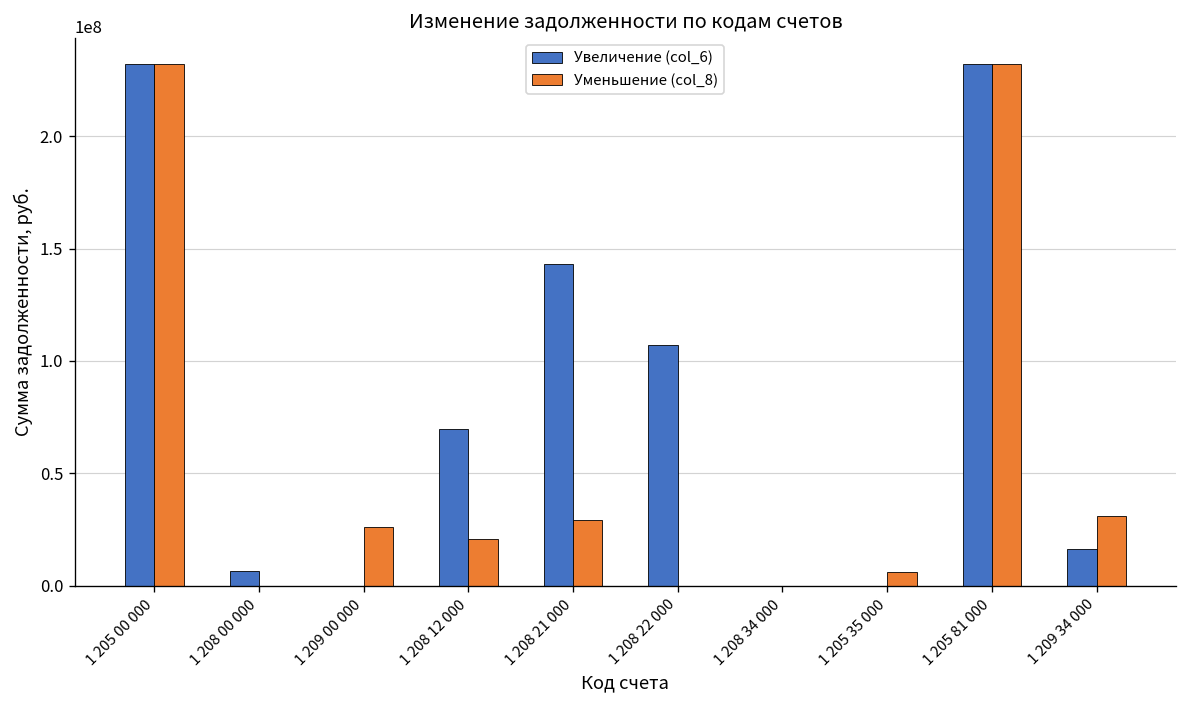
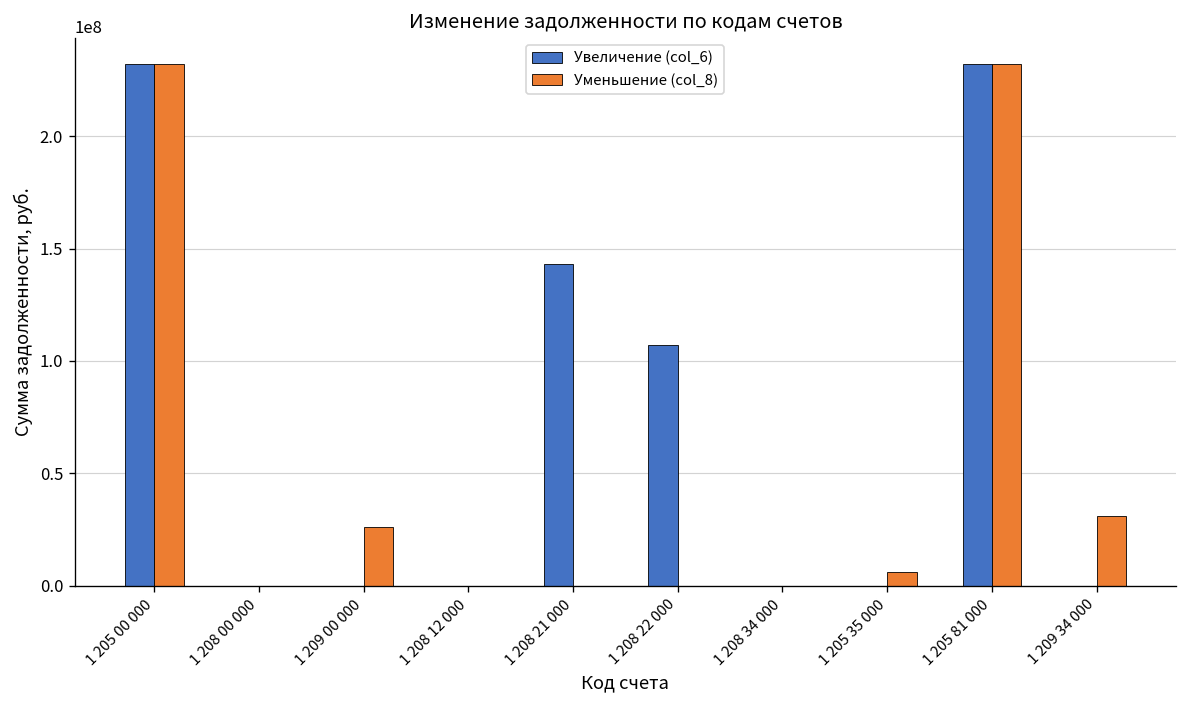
  {
    "Увеличение (col_6)": {
      "1 205 00 000": 232000000,
-     "1 208 00 000": 6000000,
-     "1 208 12 000": 70000000,
+     "1 208 00 000": 0,
+     "1 208 12 000": 0,
      "1 208 21 000": 143000000,
      "1 208 22 000": 107000000,
      "1 205 81 000": 232000000,
-     "1 209 34 000": 17000000
+     "1 209 34 000": 0
    },
    "Уменьшение (col_8)": {
      "1 205 00 000": 232000000,
      "1 209 00 000": 26000000,
-     "1 208 12 000": 21000000,
-     "1 208 21 000": 29000000,
+     "1 208 12 000": 0,
+     "1 208 21 000": 0,
      "1 205 35 000": 6000000,
      "1 205 81 000": 232000000,
      "1 209 34 000": 31000000
    }
  }
